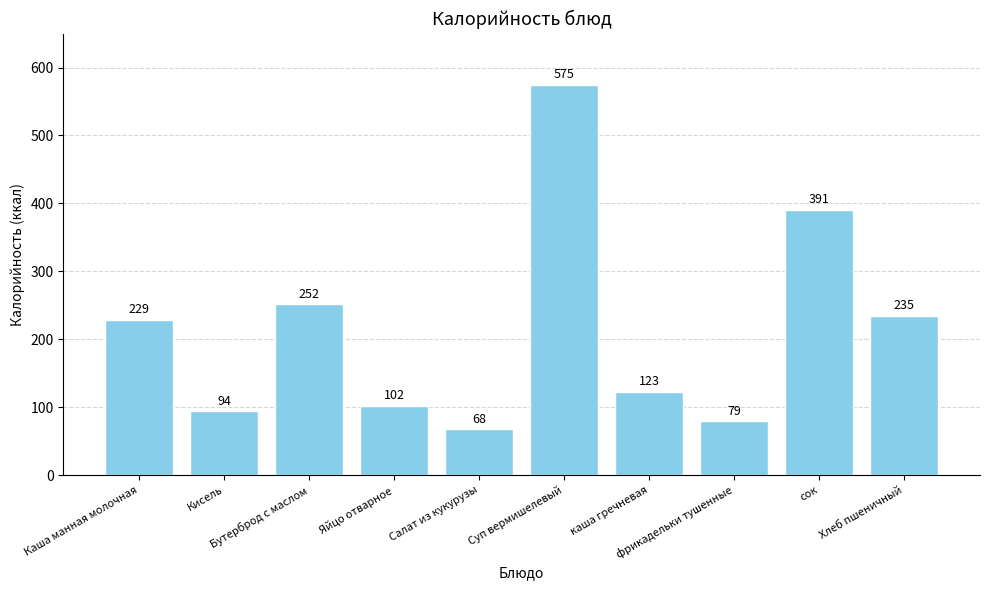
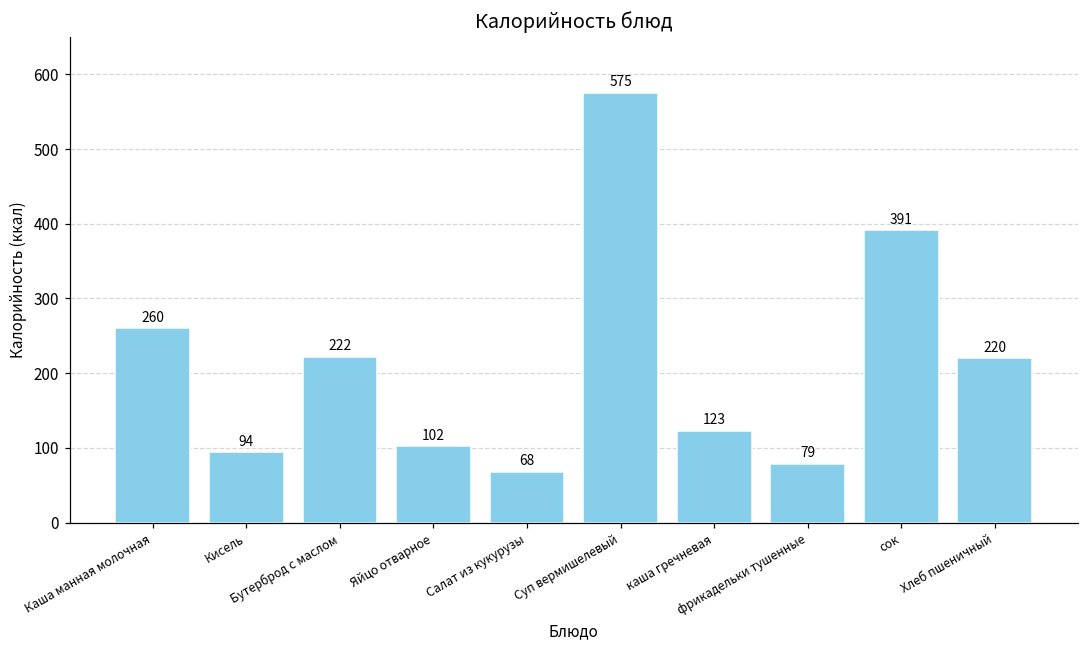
  {
-   "Каша манная молочная": 229,
+   "Каша манная молочная": 260,
    "Кисель": 94,
-   "Бутерброд с маслом": 252,
+   "Бутерброд с маслом": 222,
    "Яйцо отварное": 102,
    "Салат из кукурузы": 68,
    "Суп вермишелевый": 575,
    "каша гречневая": 123,
    "фрикадельки тушенные": 79,
    "сок": 391,
-   "Хлеб пшеничный": 235
+   "Хлеб пшеничный": 220
  }
